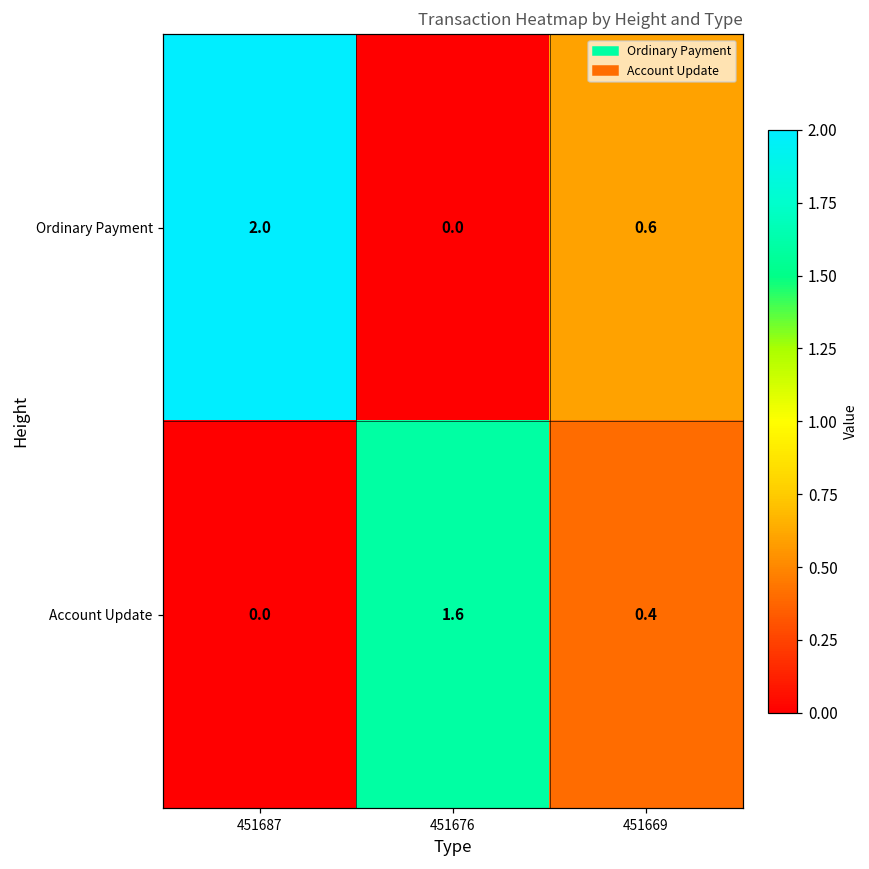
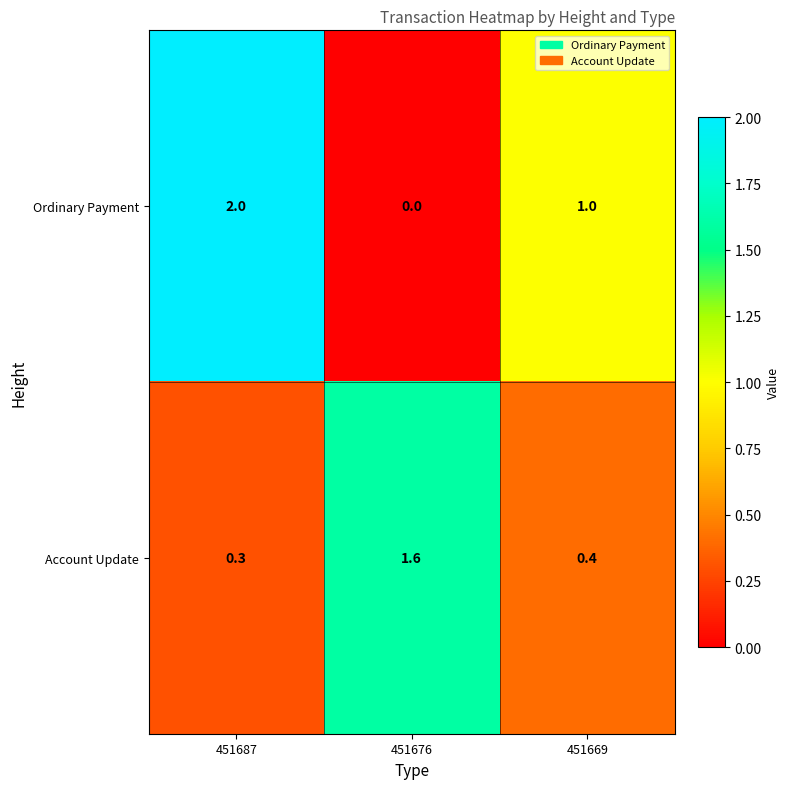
  {
    "Ordinary Payment": {
      "451687": 2.0,
      "451676": 0.0,
-     "451669": 0.6
+     "451669": 1.0
    },
    "Account Update": {
-     "451687": 0.0,
+     "451687": 0.3,
      "451676": 1.6,
      "451669": 0.4
    }
  }
